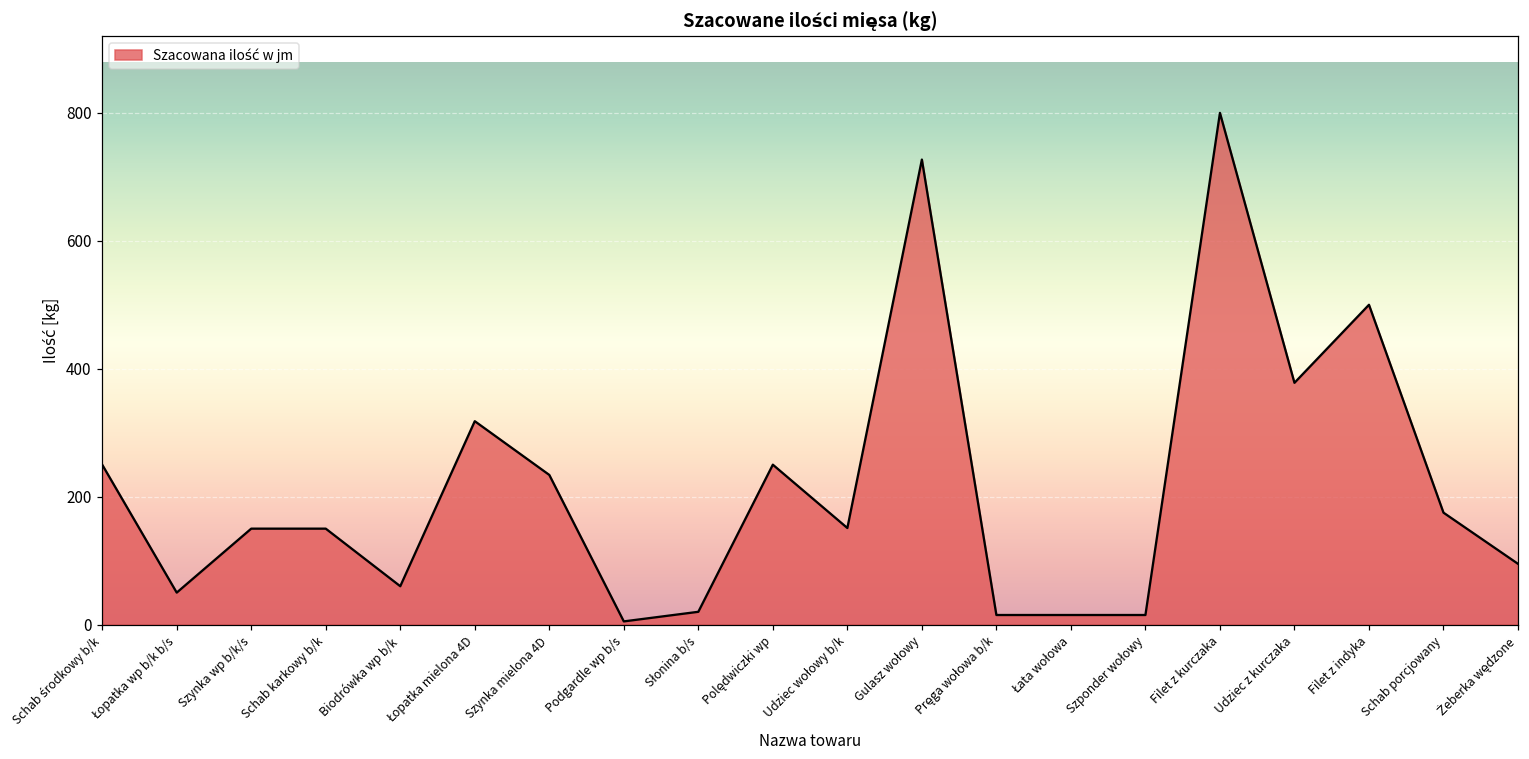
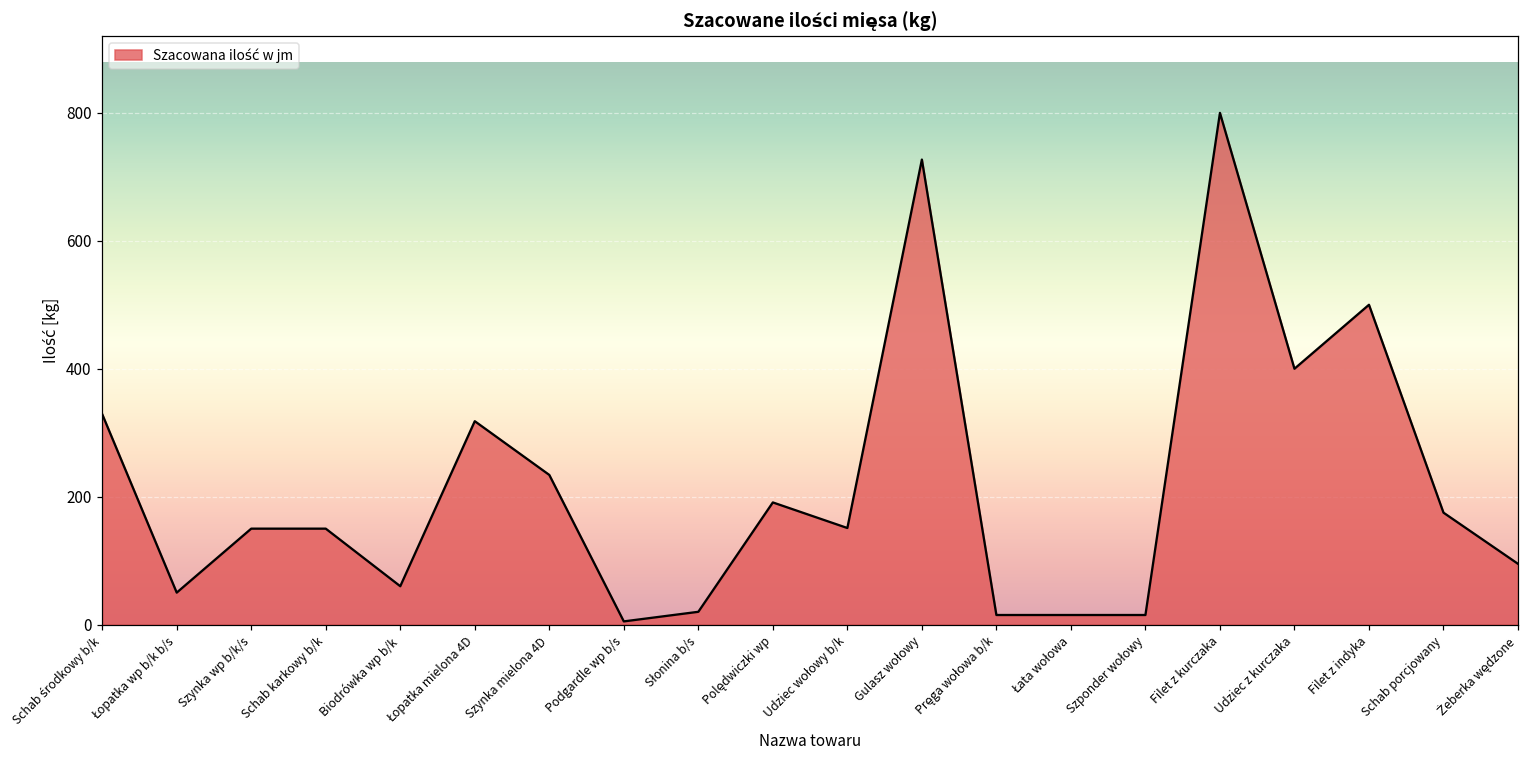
  {
-   "Schab środkowy b/k": 250,
+   "Schab środkowy b/k": 330,
    "Łopatka wp b/k b/s": 50,
    "Szynka wp b/k/s": 150,
    "Schab karkowy b/k": 150,
    "Biodrówka wp b/k": 60,
    "Łopatka mielona 4D": 320,
    "Szynka mielona 4D": 230,
    "Podgardle wp b/s": 10,
    "Słonina b/s": 20,
-   "Polędwiczki wp": 250,
+   "Polędwiczki wp": 190,
    "Udziec wołowy b/k": 150,
    "Gulasz wołowy": 730,
    "Pręga wołowa b/k": 20,
    "Łata wołowa": 20,
    "Szponder wołowy": 20,
    "Filet z kurczaka": 800,
-   "Udziec z kurczaka": 380,
+   "Udziec z kurczaka": 400,
    "Filet z indyka": 500,
    "Schab porcjowany": 180,
    "Żeberka wędzone": 100
  }
